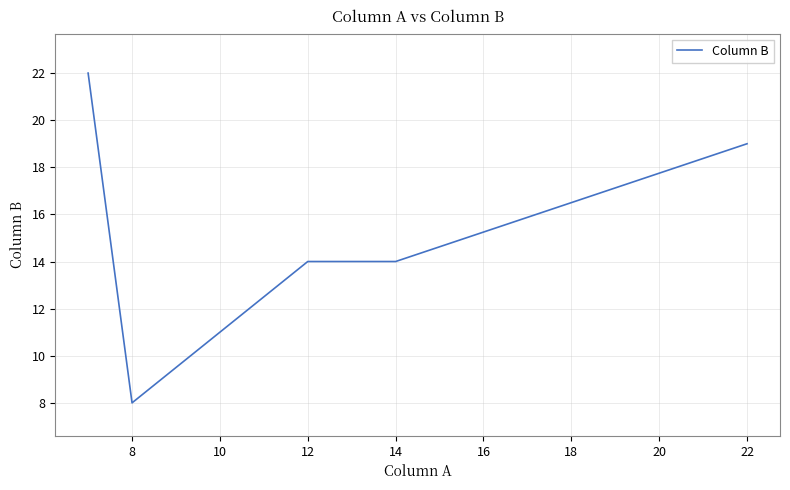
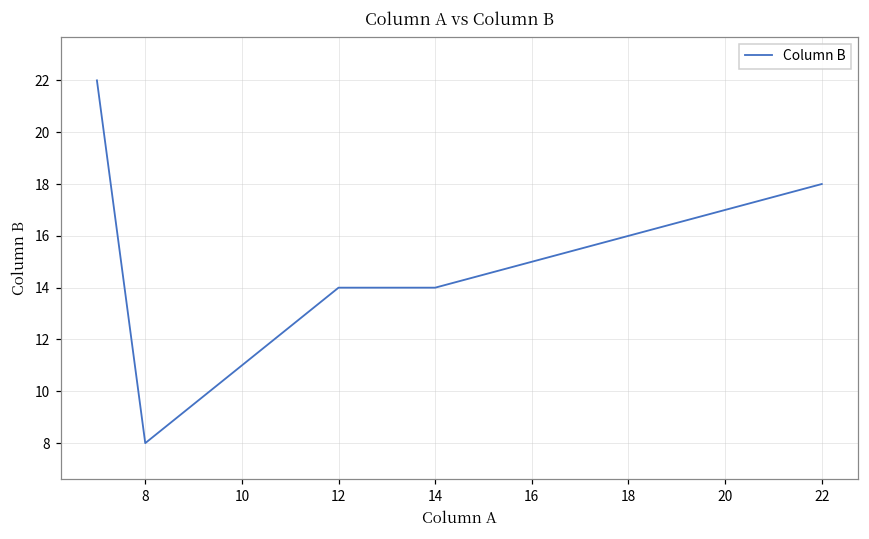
  {
    "8": 8,
    "12": 14,
    "14": 14,
-   "22": 19
+   "22": 18
  }
